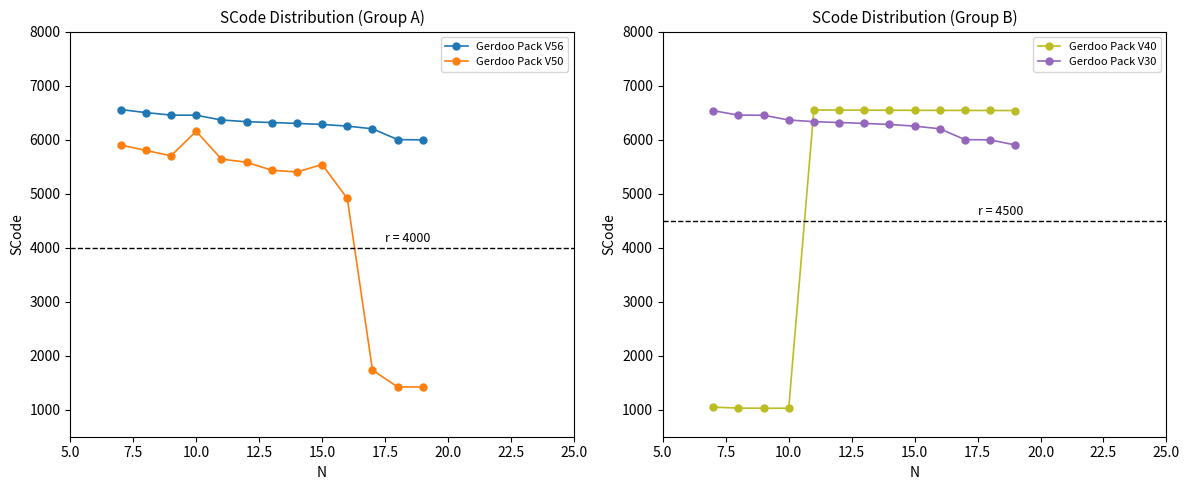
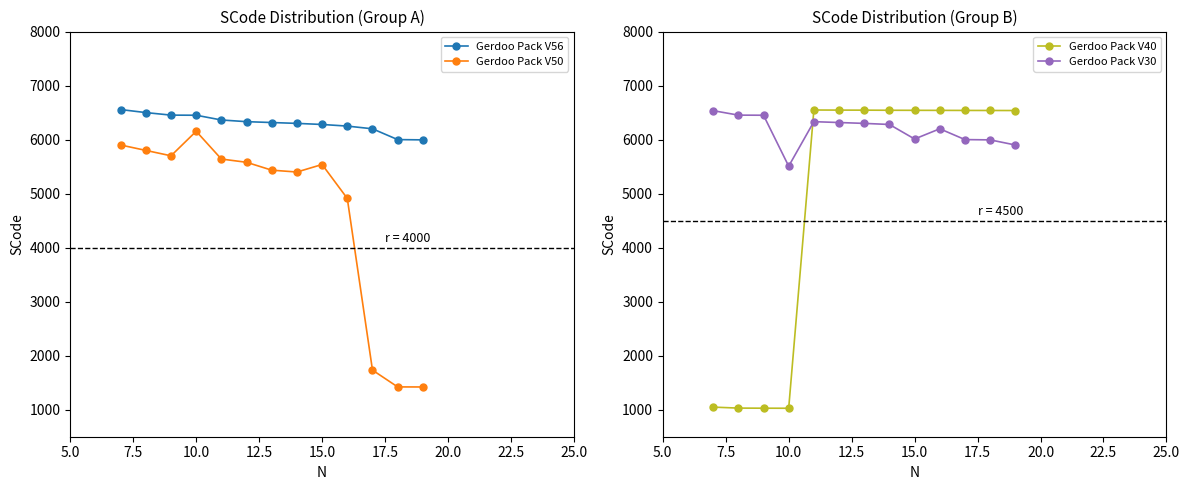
  {
    "SCode Distribution (Group A)": {
      "Gerdoo Pack V56": {
        "10.0": 6500,
        "15.0": 6300
      },
      "Gerdoo Pack V50": {
        "10.0": 6200,
        "15.0": 5500
      }
    },
    "SCode Distribution (Group B)": {
      "Gerdoo Pack V40": {
        "10.0": 1000,
        "15.0": 6500
      },
      "Gerdoo Pack V30": {
-       "10.0": 6400,
-       "15.0": 6300
+       "10.0": 5500,
+       "15.0": 6000
      }
    }
  }
